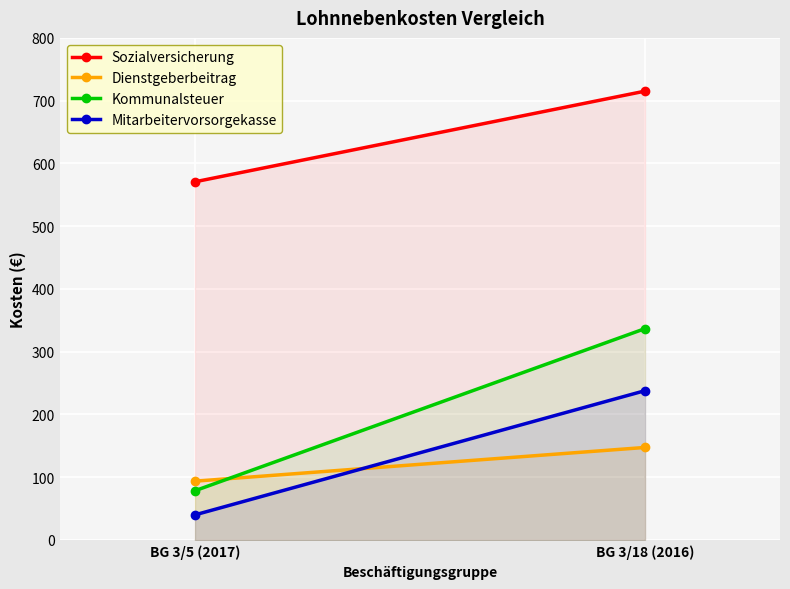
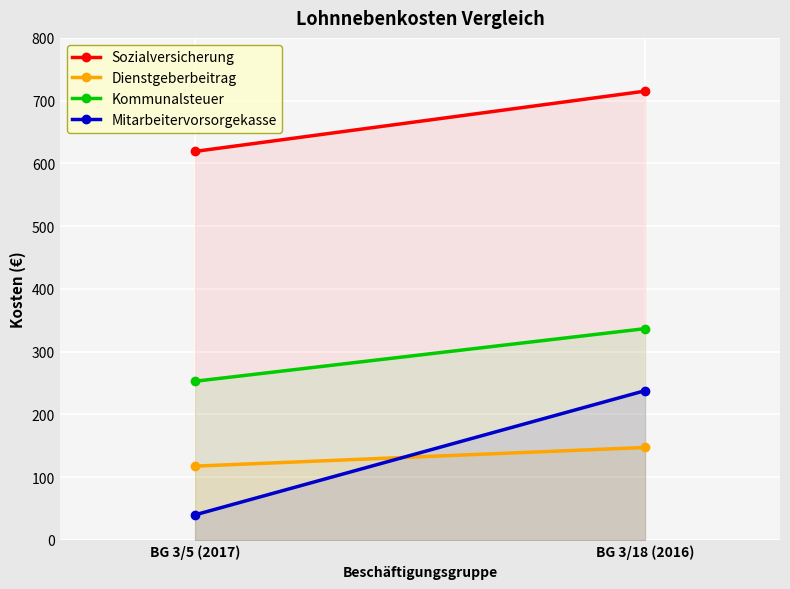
  {
    "Sozialversicherung": {
-     "BG 3/5 (2017)": 570,
+     "BG 3/5 (2017)": 620,
      "BG 3/18 (2016)": 720
    },
    "Dienstgeberbeitrag": {
-     "BG 3/5 (2017)": 90,
+     "BG 3/5 (2017)": 120,
      "BG 3/18 (2016)": 150
    },
    "Kommunalsteuer": {
-     "BG 3/5 (2017)": 80,
+     "BG 3/5 (2017)": 250,
      "BG 3/18 (2016)": 340
    },
    "Mitarbeitervorsorgekasse": {
      "BG 3/5 (2017)": 40,
      "BG 3/18 (2016)": 240
    }
  }
